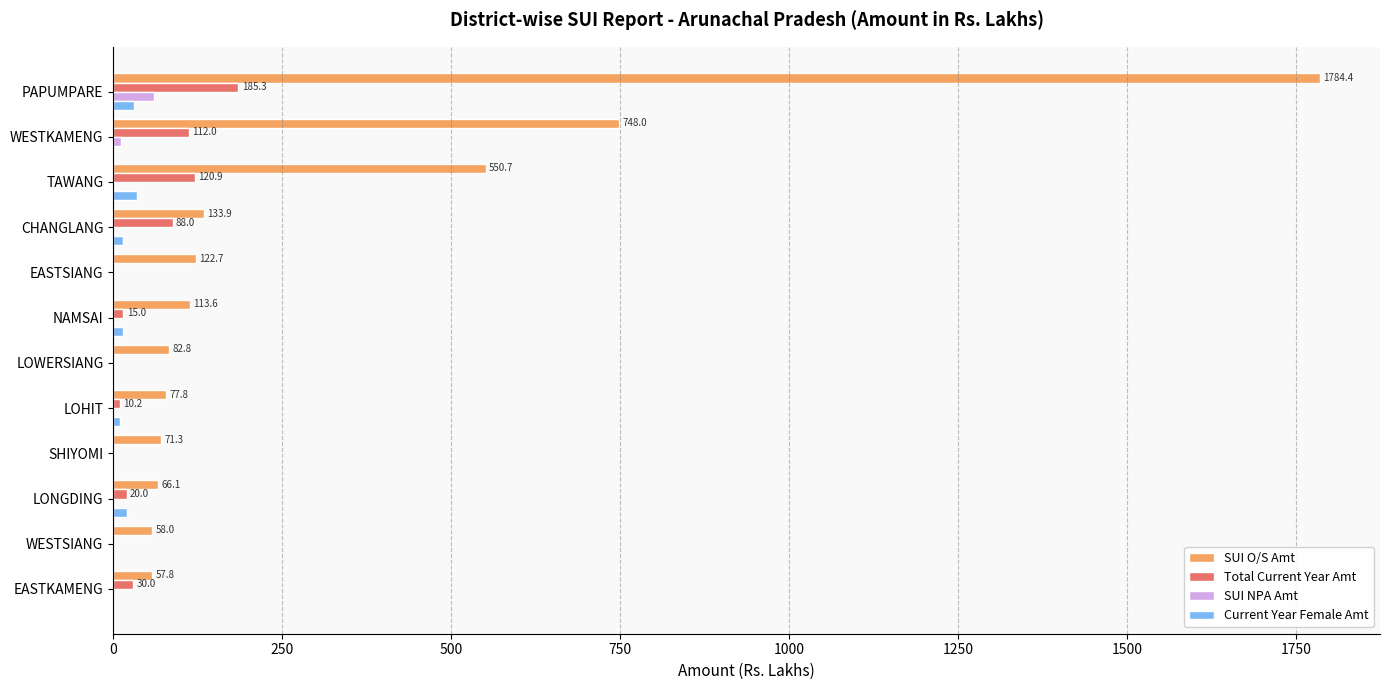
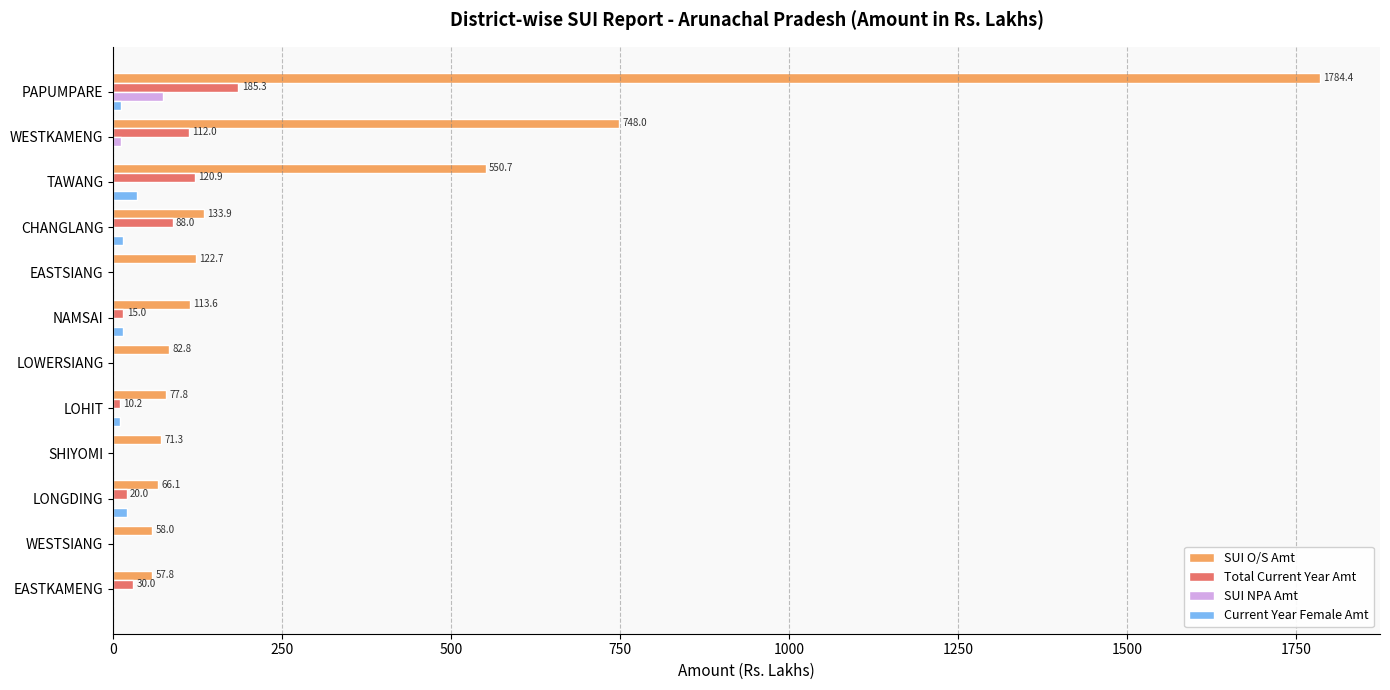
  {
    "SUI NPA Amt": {
-     "PAPUMPARE": 60,
+     "PAPUMPARE": 70,
      "WESTKAMENG": 10,
      "TAWANG": 0,
      "EASTSIANG": 0,
      "NAMSAI": 0,
      "LOWERSIANG": 0,
      "LOHIT": 0,
      "SHIYOMI": 0,
      "LONGDING": 0,
      "WESTSIANG": 0,
      "EASTKAMENG": 0
    },
    "Current Year Female Amt": {
-     "PAPUMPARE": 30,
+     "PAPUMPARE": 10,
      "WESTKAMENG": 0,
      "TAWANG": 40,
      "CHANGLANG": 20,
      "EASTSIANG": 0,
      "LOWERSIANG": 0,
      "SHIYOMI": 0,
      "WESTSIANG": 0,
      "EASTKAMENG": 0
    }
  }
